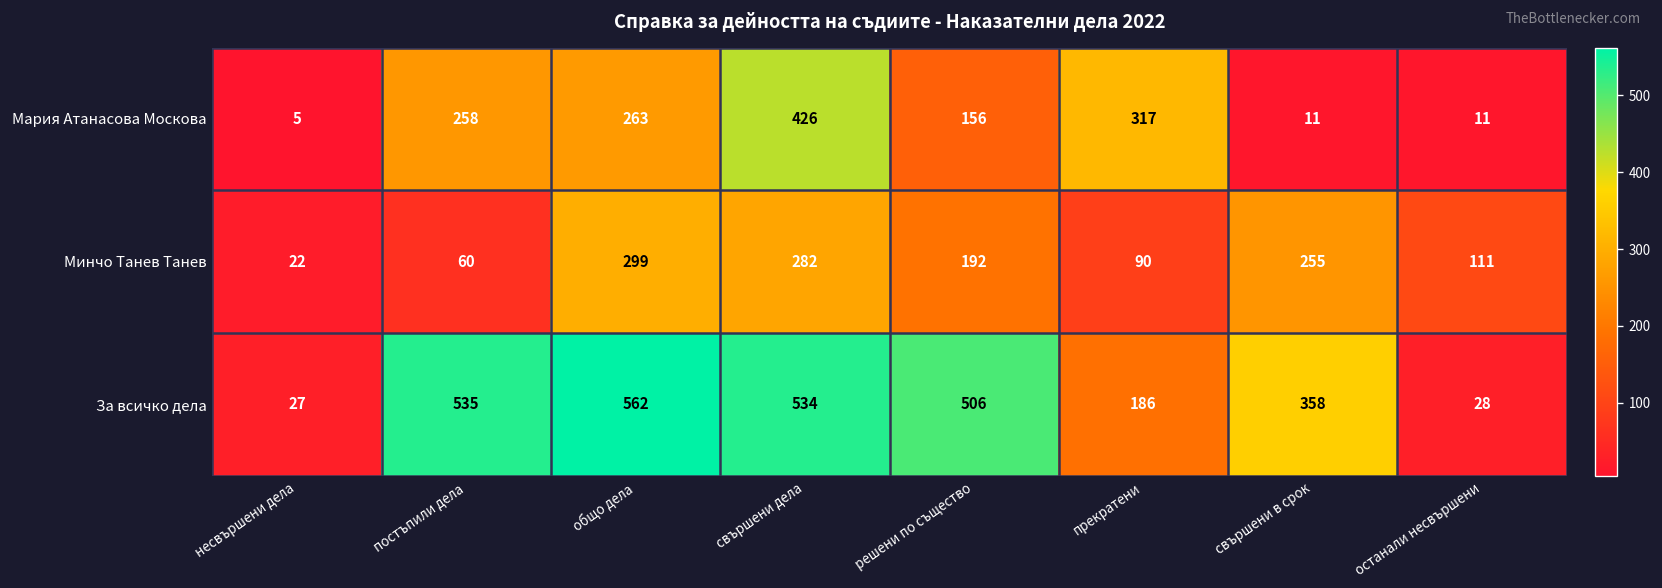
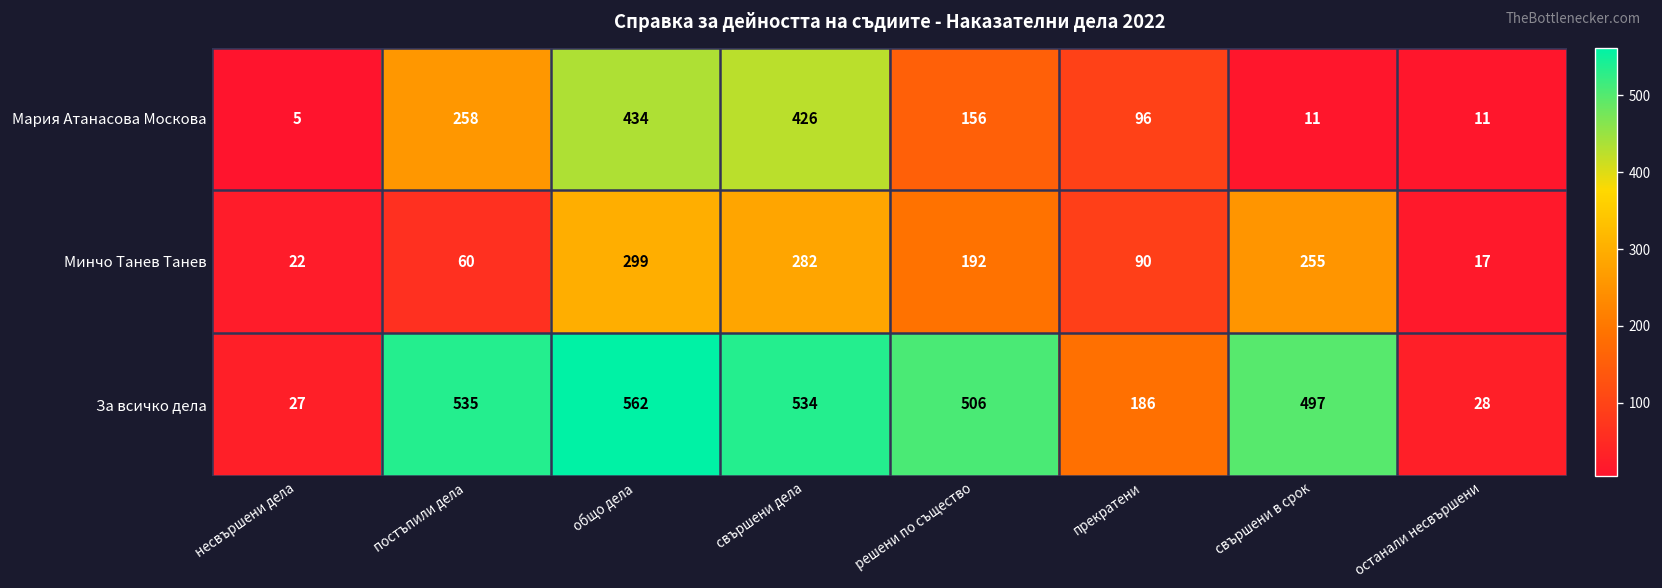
  {
    "Мария Атанасова Москова": {
      "несвършени дела": 5,
      "постъпили дела": 258,
-     "общо дела": 263,
+     "общо дела": 434,
      "свършени дела": 426,
      "решени по същество": 156,
-     "прекратени": 317,
+     "прекратени": 96,
      "свършени в срок": 11,
      "останали несвършени": 11
    },
    "Минчо Танев Танев": {
      "несвършени дела": 22,
      "постъпили дела": 60,
      "общо дела": 299,
      "свършени дела": 282,
      "решени по същество": 192,
      "прекратени": 90,
      "свършени в срок": 255,
-     "останали несвършени": 111
+     "останали несвършени": 17
    },
    "За всичко дела": {
      "несвършени дела": 27,
      "постъпили дела": 535,
      "общо дела": 562,
      "свършени дела": 534,
      "решени по същество": 506,
      "прекратени": 186,
-     "свършени в срок": 358,
+     "свършени в срок": 497,
      "останали несвършени": 28
    }
  }
